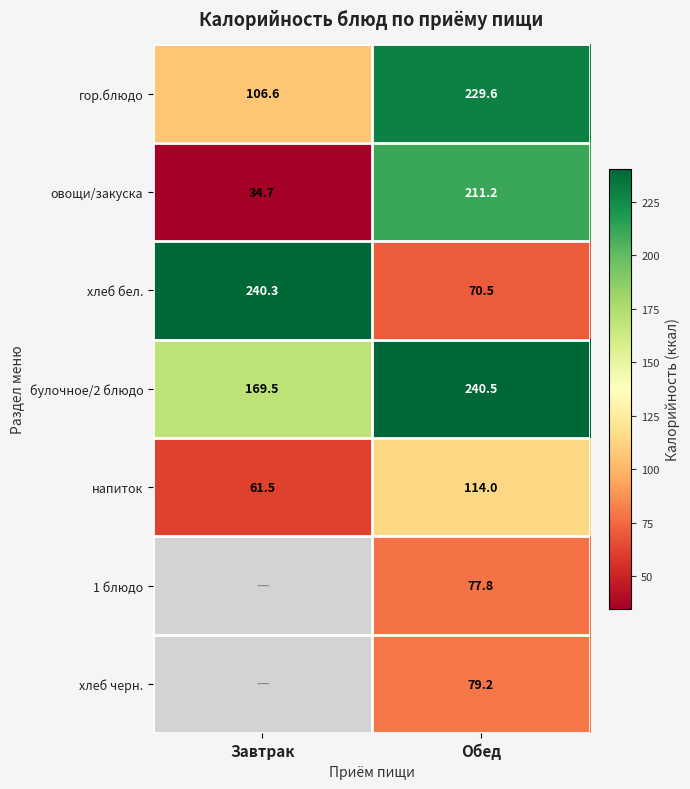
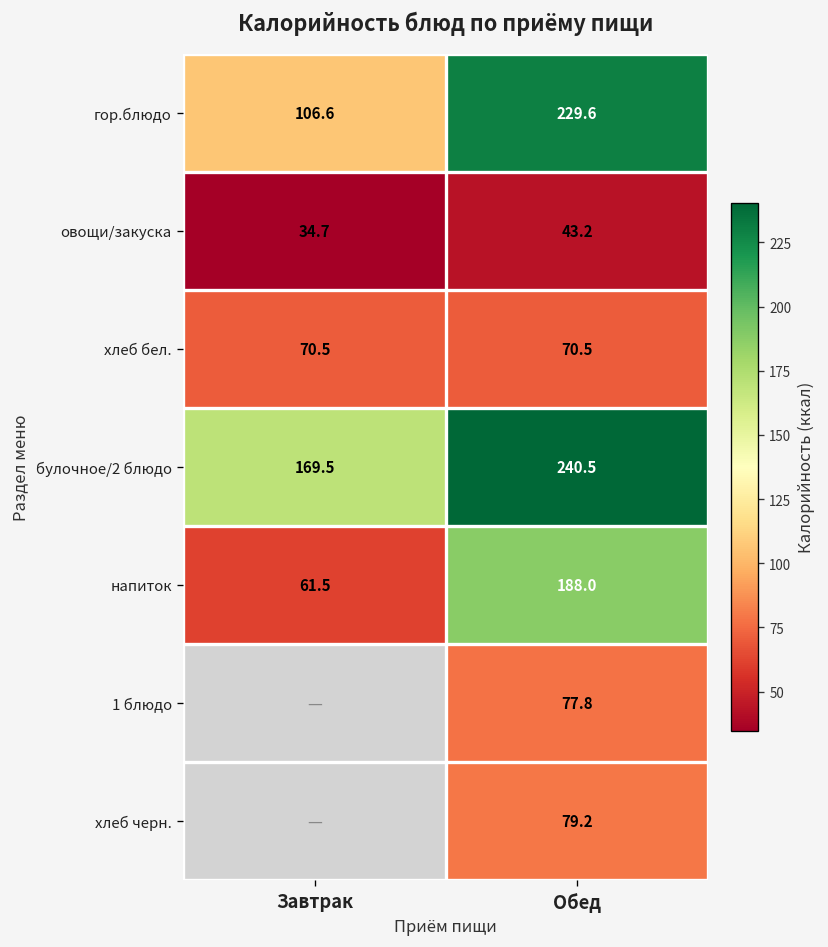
  {
    "гор.блюдо": {
      "Завтрак": 106.6,
      "Обед": 229.6
    },
    "овощи/закуска": {
      "Завтрак": 34.7,
-     "Обед": 211.2
+     "Обед": 43.2
    },
    "хлеб бел.": {
-     "Завтрак": 240.3,
+     "Завтрак": 70.5,
      "Обед": 70.5
    },
    "булочное/2 блюдо": {
      "Завтрак": 169.5,
      "Обед": 240.5
    },
    "напиток": {
      "Завтрак": 61.5,
-     "Обед": 114.0
+     "Обед": 188.0
    },
    "1 блюдо": {
      "Обед": 77.8
    },
    "хлеб черн.": {
      "Обед": 79.2
    }
  }
